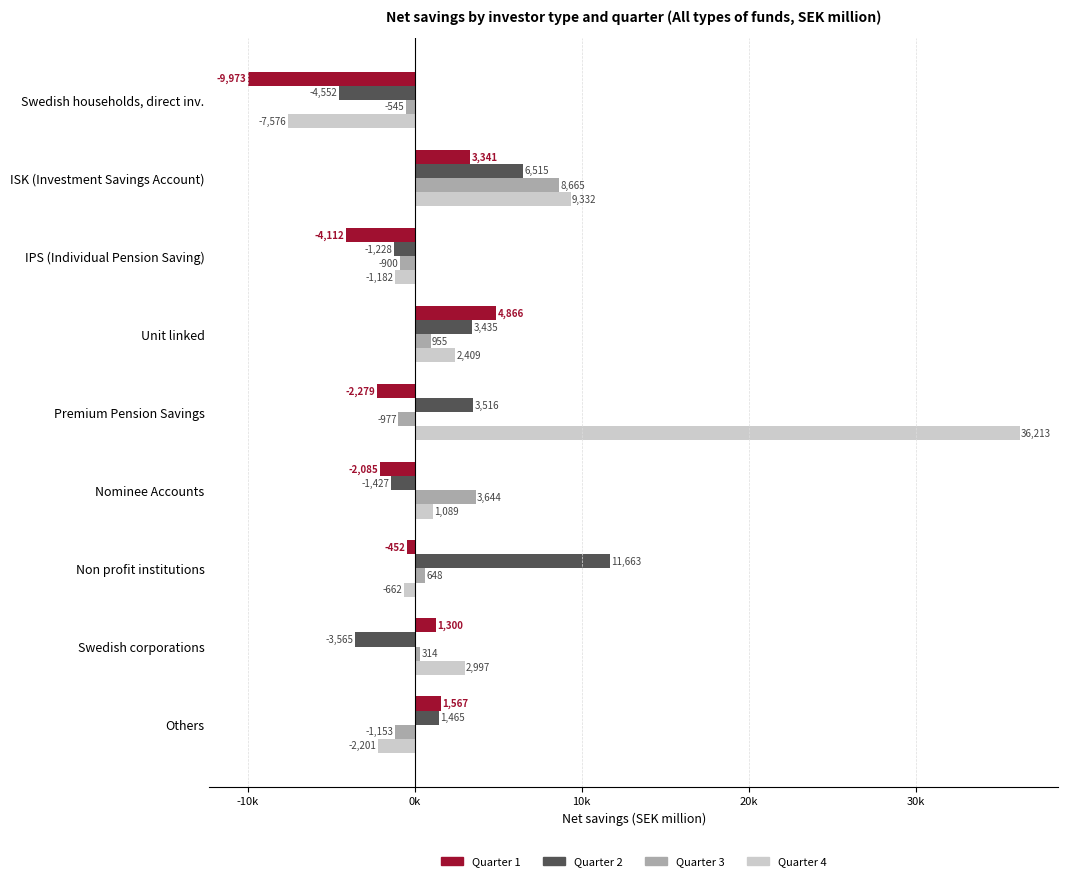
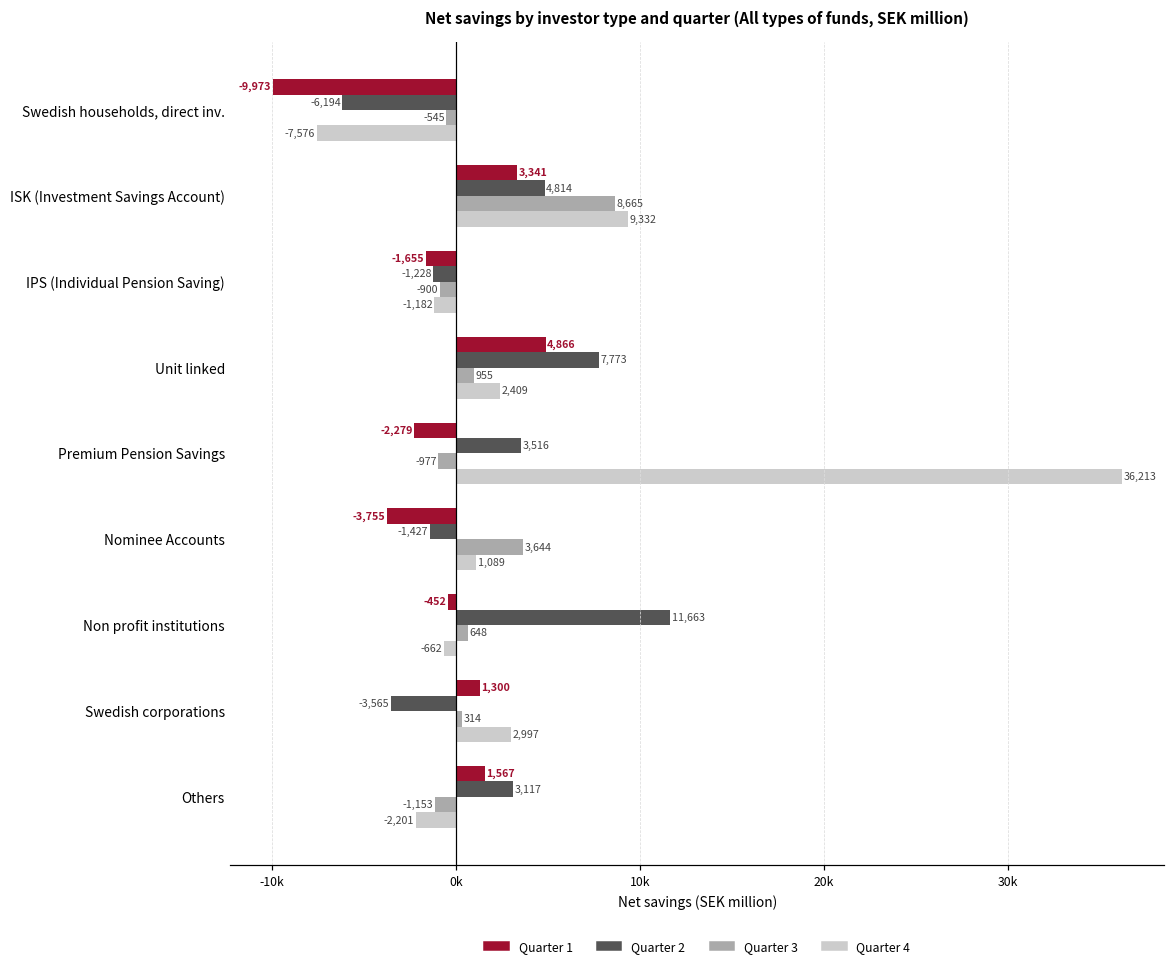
  {
    "Quarter 1": {
      "Swedish households, direct inv.": "-9,973",
      "ISK (Investment Savings Account)": "3,341",
-     "IPS (Individual Pension Saving)": "-4,112",
+     "IPS (Individual Pension Saving)": "-1,655",
      "Unit linked": "4,866",
      "Premium Pension Savings": "-2,279",
-     "Nominee Accounts": "-2,085",
+     "Nominee Accounts": "-3,755",
      "Non profit institutions": "-452",
      "Swedish corporations": "1,300",
      "Others": "1,567"
    },
    "Quarter 2": {
-     "Swedish households, direct inv.": "-4,552",
-     "ISK (Investment Savings Account)": "6,515",
+     "Swedish households, direct inv.": "-6,194",
+     "ISK (Investment Savings Account)": "4,814",
      "IPS (Individual Pension Saving)": "-1,228",
-     "Unit linked": "3,435",
+     "Unit linked": "7,773",
      "Premium Pension Savings": "3,516",
      "Nominee Accounts": "-1,427",
      "Non profit institutions": "11,663",
      "Swedish corporations": "-3,565",
-     "Others": "1,465"
+     "Others": "3,117"
    }
  }
